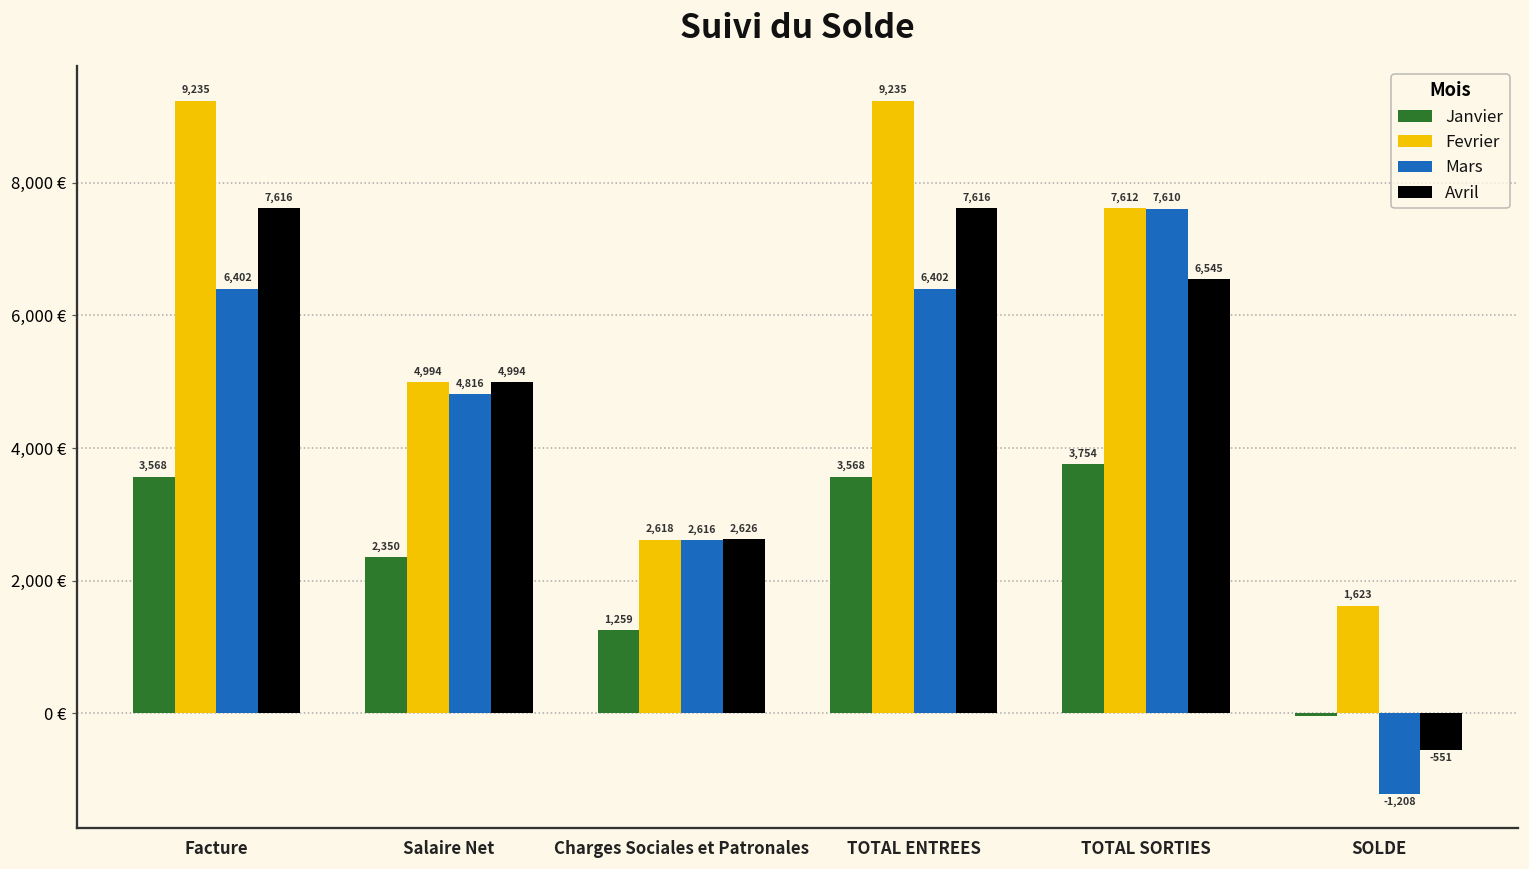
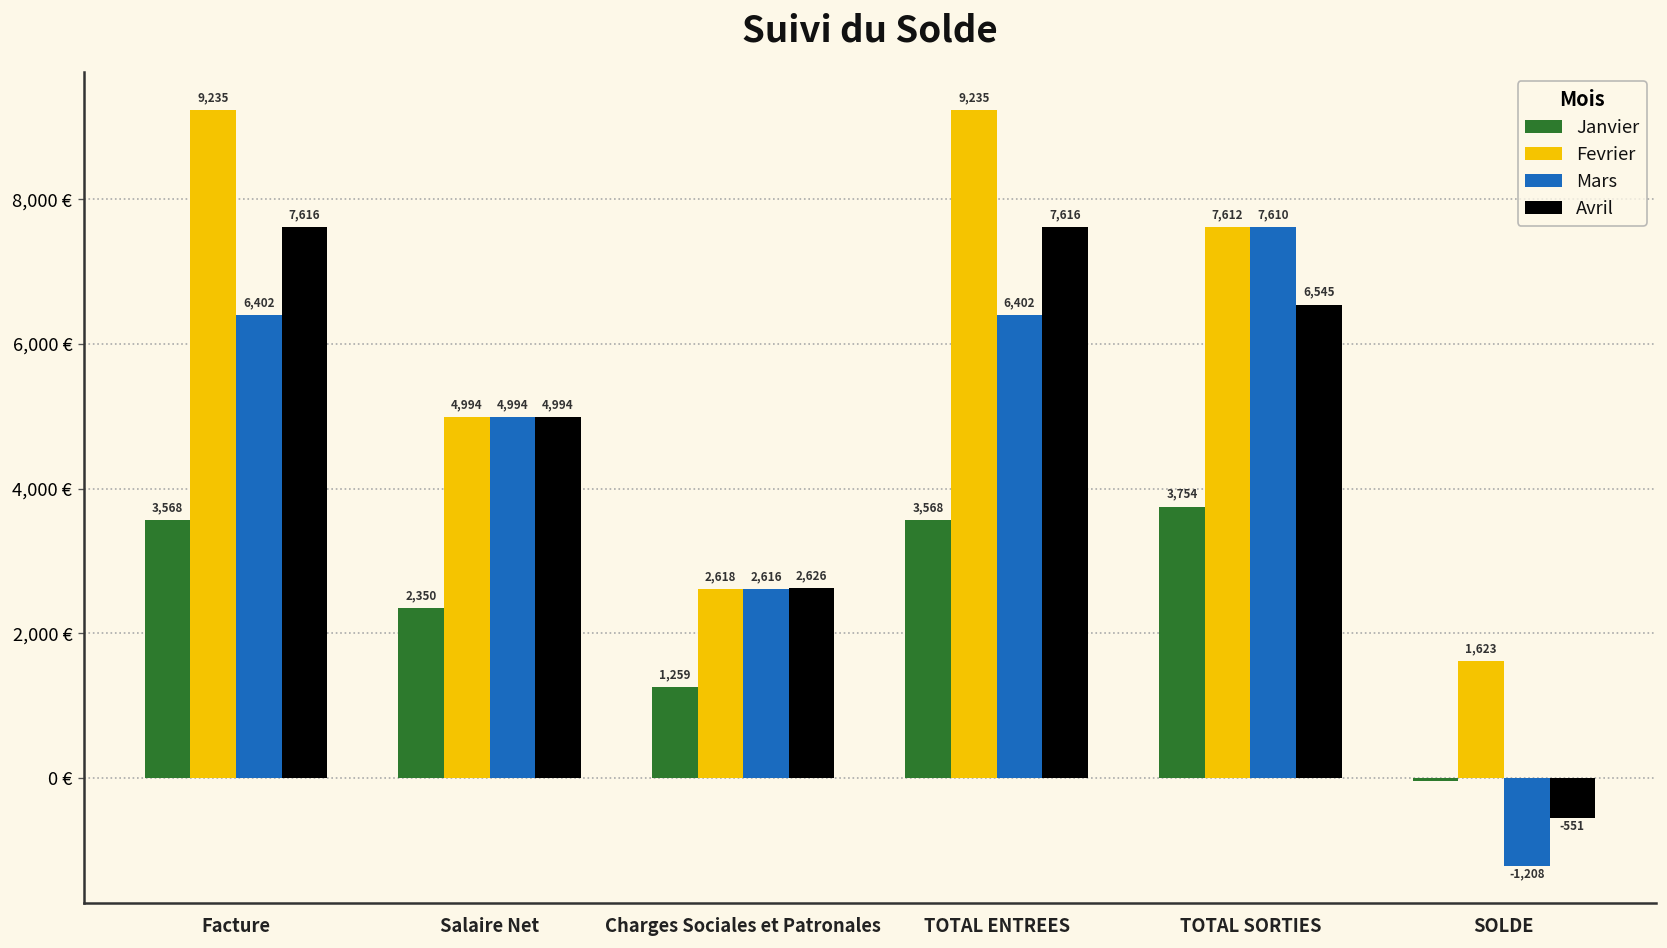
  {
    "Janvier": {
      "Facture": "3,568",
      "Salaire Net": "2,350",
      "Charges Sociales et Patronales": "1,259",
      "TOTAL ENTREES": "3,568",
      "TOTAL SORTIES": "3,754"
    },
    "Fevrier": {
      "Facture": "9,235",
      "Salaire Net": "4,994",
      "Charges Sociales et Patronales": "2,618",
      "TOTAL ENTREES": "9,235",
      "TOTAL SORTIES": "7,612",
      "SOLDE": "1,623"
    },
    "Mars": {
      "Facture": "6,402",
-     "Salaire Net": "4,816",
+     "Salaire Net": "4,994",
      "Charges Sociales et Patronales": "2,616",
      "TOTAL ENTREES": "6,402",
      "TOTAL SORTIES": "7,610",
      "SOLDE": "-1,208"
    },
    "Avril": {
      "Facture": "7,616",
      "Salaire Net": "4,994",
      "Charges Sociales et Patronales": "2,626",
      "TOTAL ENTREES": "7,616",
      "TOTAL SORTIES": "6,545",
      "SOLDE": "-551"
    }
  }
